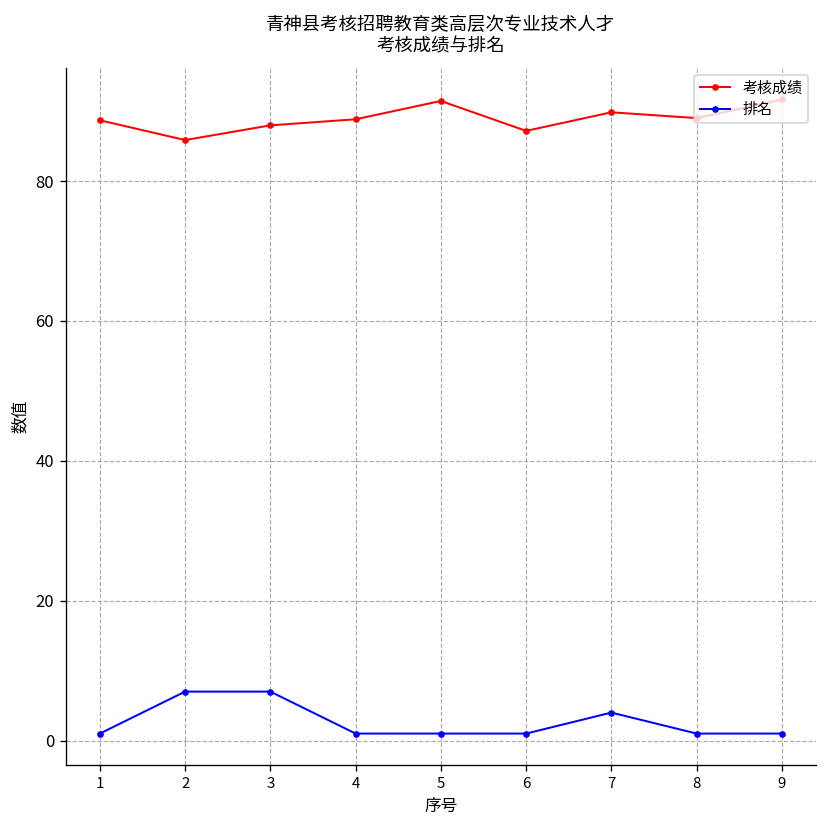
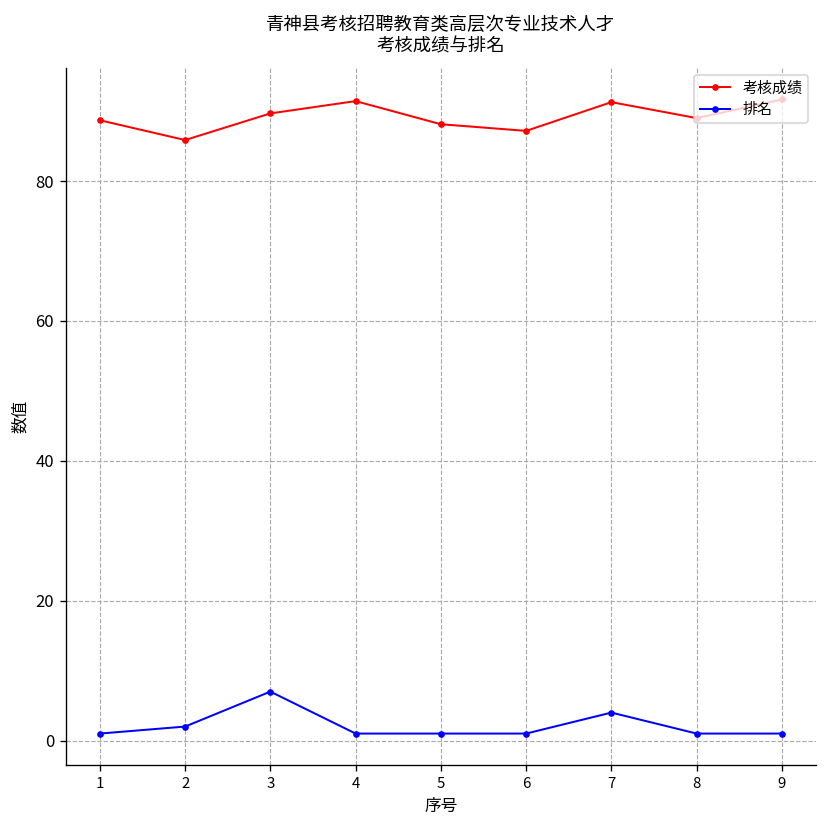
  {
    "考核成绩": {
      "1": 89,
      "2": 86,
-     "3": 88,
-     "4": 89,
-     "5": 91,
+     "3": 90,
+     "4": 91,
+     "5": 88,
      "6": 87,
-     "7": 90
+     "7": 91
    },
    "排名": {
      "1": 1,
-     "2": 7,
+     "2": 2,
      "3": 7,
      "4": 1,
      "5": 1,
      "6": 1,
      "7": 4,
      "8": 1,
      "9": 1
    }
  }
